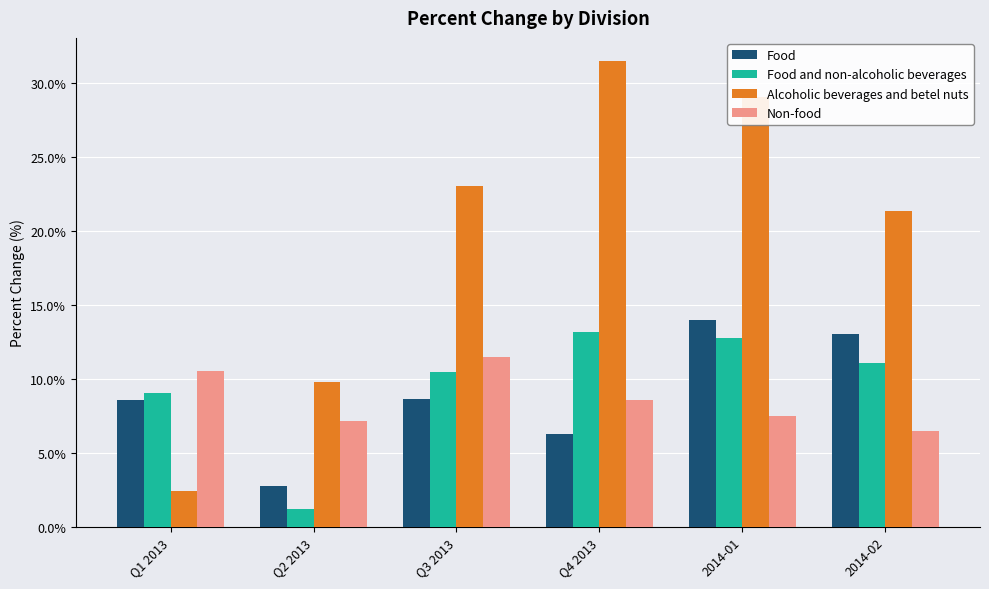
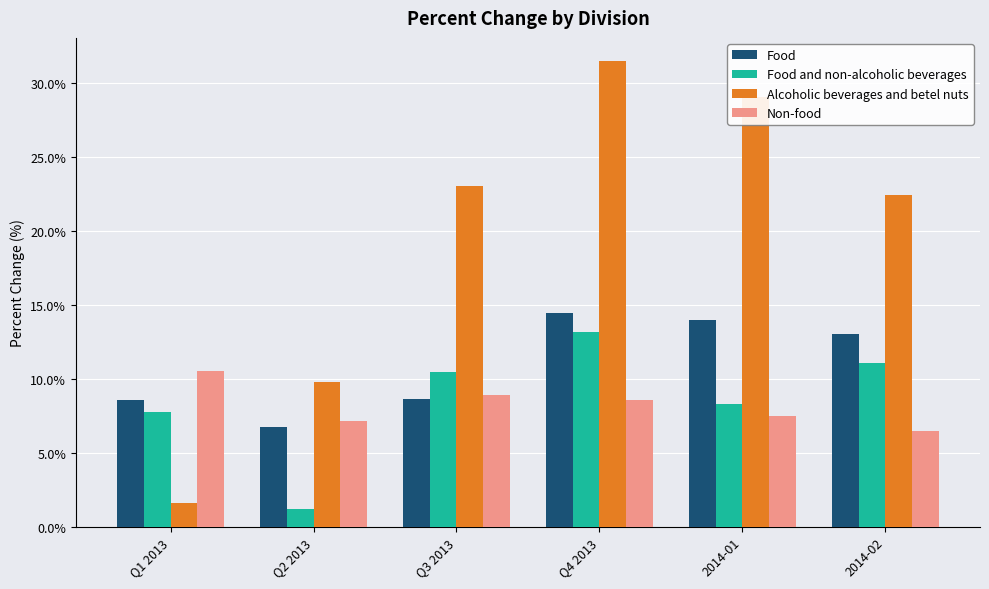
  {
    "Food": {
      "Q1 2013": "8.6%",
-     "Q2 2013": "2.8%",
+     "Q2 2013": "6.8%",
      "Q3 2013": "8.6%",
-     "Q4 2013": "6.3%",
+     "Q4 2013": "14.5%",
      "2014-01": "13.9%",
      "2014-02": "13.0%"
    },
    "Food and non-alcoholic beverages": {
-     "Q1 2013": "9.1%",
+     "Q1 2013": "7.8%",
      "Q2 2013": "1.2%",
      "Q3 2013": "10.5%",
      "Q4 2013": "13.2%",
-     "2014-01": "12.8%",
+     "2014-01": "8.3%",
      "2014-02": "11.1%"
    },
    "Alcoholic beverages and betel nuts": {
-     "Q1 2013": "2.4%",
+     "Q1 2013": "1.6%",
      "Q2 2013": "9.8%",
      "Q3 2013": "23.0%",
      "Q4 2013": "31.5%",
-     "2014-02": "21.4%"
+     "2014-02": "22.4%"
    },
    "Non-food": {
      "Q1 2013": "10.5%",
      "Q2 2013": "7.1%",
-     "Q3 2013": "11.5%",
+     "Q3 2013": "8.9%",
      "Q4 2013": "8.6%",
      "2014-01": "7.5%",
      "2014-02": "6.4%"
    }
  }
